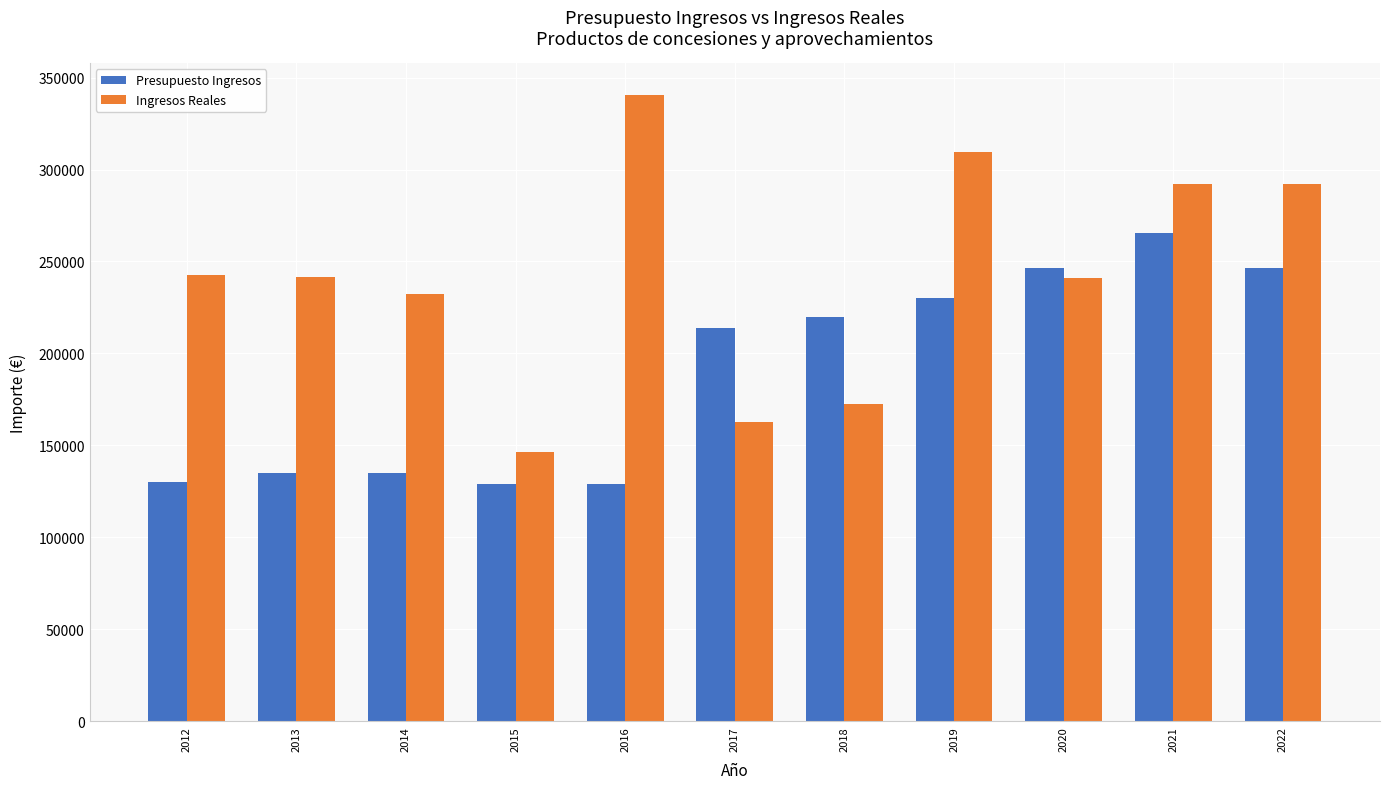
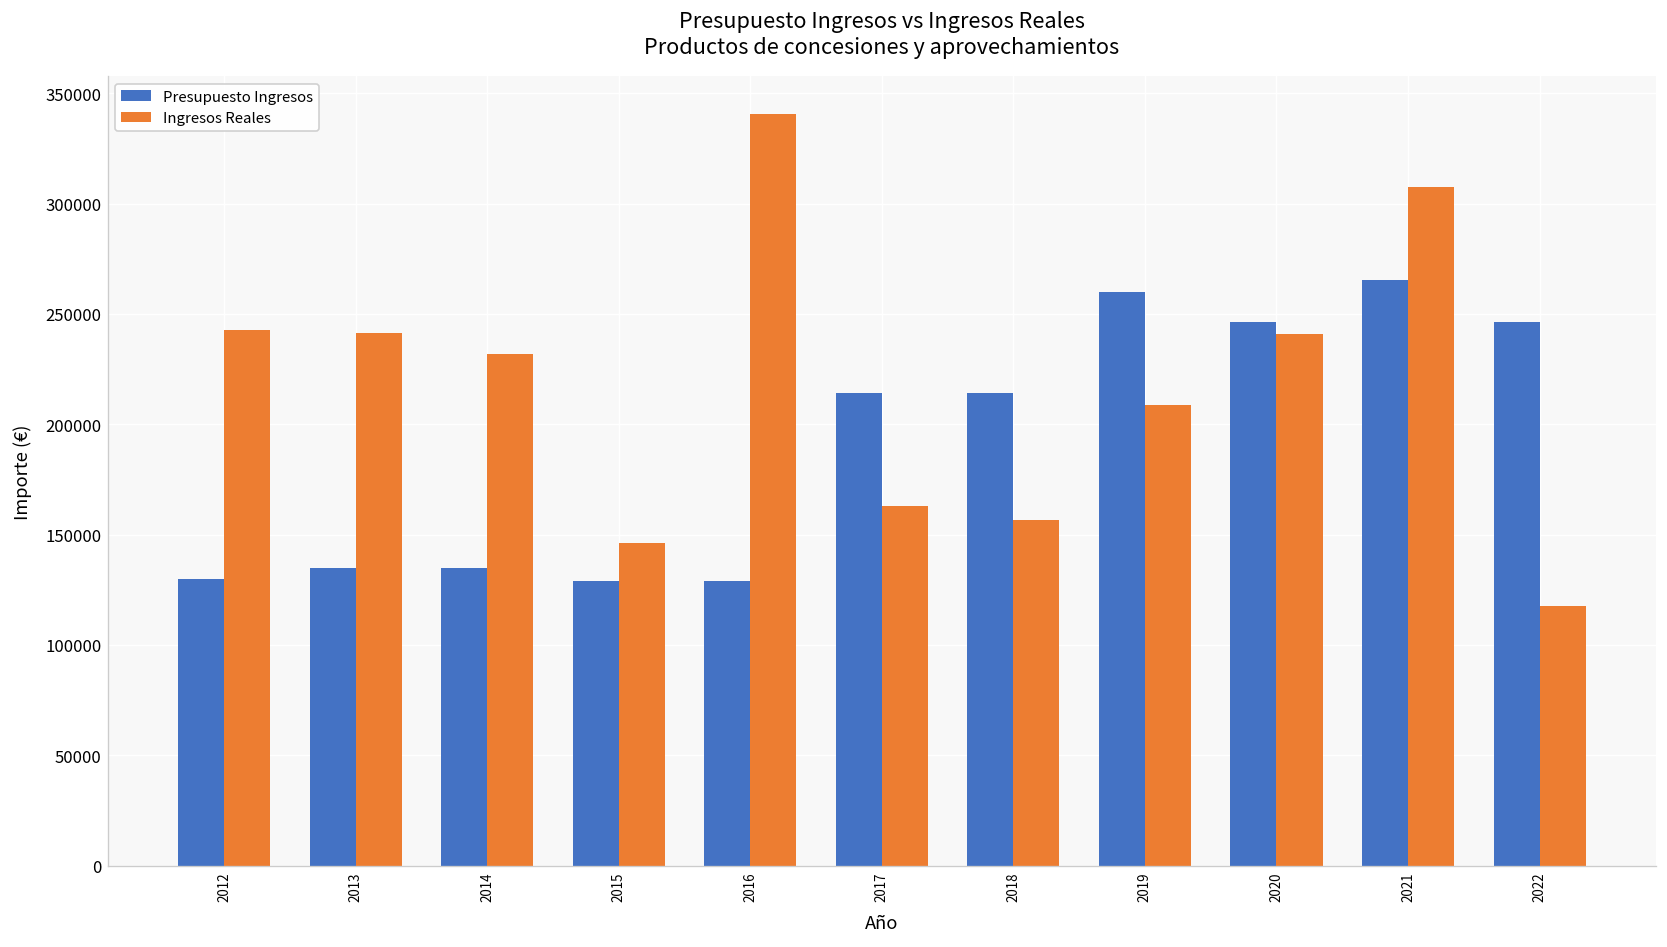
  {
    "Presupuesto Ingresos": {
      "2012": 130000,
      "2013": 135000,
      "2014": 135000,
      "2015": 129000,
      "2016": 129000,
      "2017": 214000,
-     "2018": 220000,
-     "2019": 230000,
+     "2018": 214000,
+     "2019": 260000,
      "2020": 246000,
      "2021": 265000,
      "2022": 246000
    },
    "Ingresos Reales": {
      "2012": 243000,
      "2013": 241000,
      "2014": 232000,
      "2015": 146000,
      "2016": 341000,
      "2017": 163000,
-     "2018": 172000,
-     "2019": 309000,
+     "2018": 157000,
+     "2019": 209000,
      "2020": 241000,
-     "2021": 292000,
-     "2022": 292000
+     "2021": 307000,
+     "2022": 118000
    }
  }
